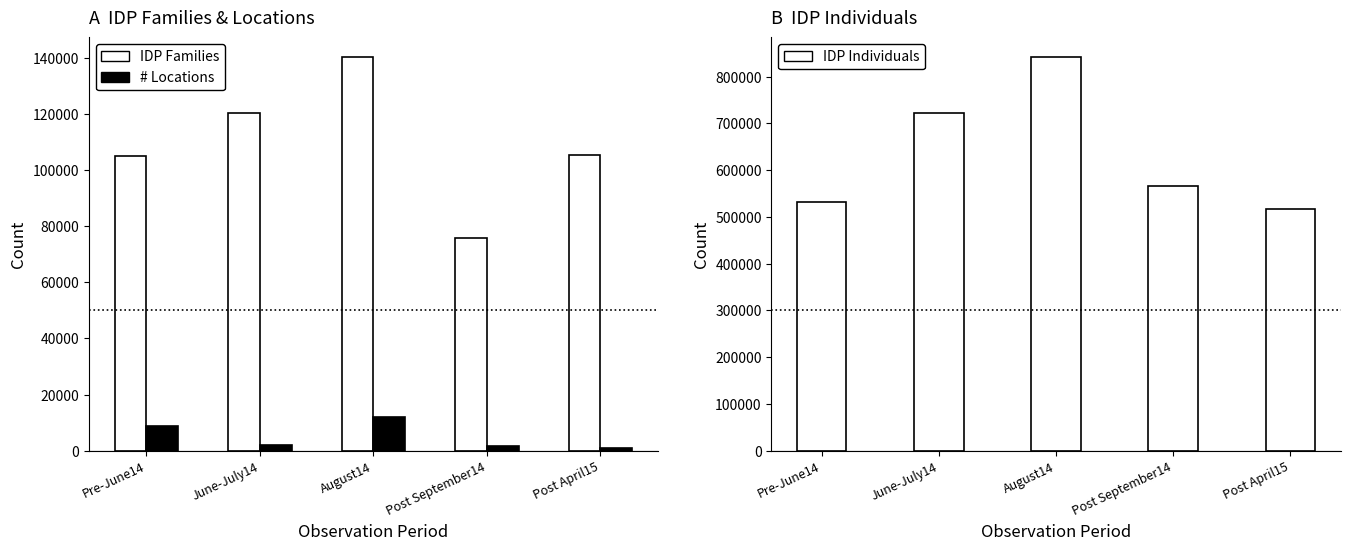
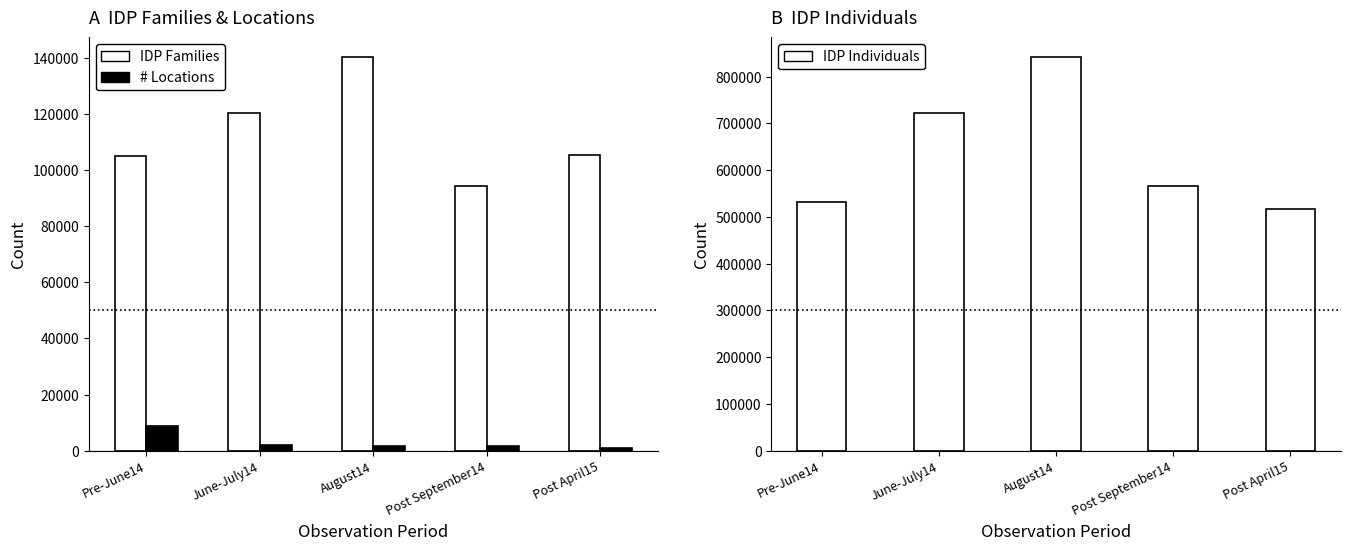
  {
    "A IDP Families & Locations": {
      "IDP Families": {
        "Pre-June14": 105000,
        "June-July14": 120000,
        "August14": 140000,
-       "Post September14": 76000,
+       "Post September14": 94000,
        "Post April15": 106000
      },
      "# Locations": {
        "Pre-June14": 9000,
        "June-July14": 2000,
-       "August14": 12000,
+       "August14": 2000,
        "Post September14": 2000
      }
    },
    "B IDP Individuals": {
      "Pre-June14": 530000,
      "June-July14": 720000,
      "August14": 840000,
      "Post September14": 560000,
      "Post April15": 520000
    }
  }
